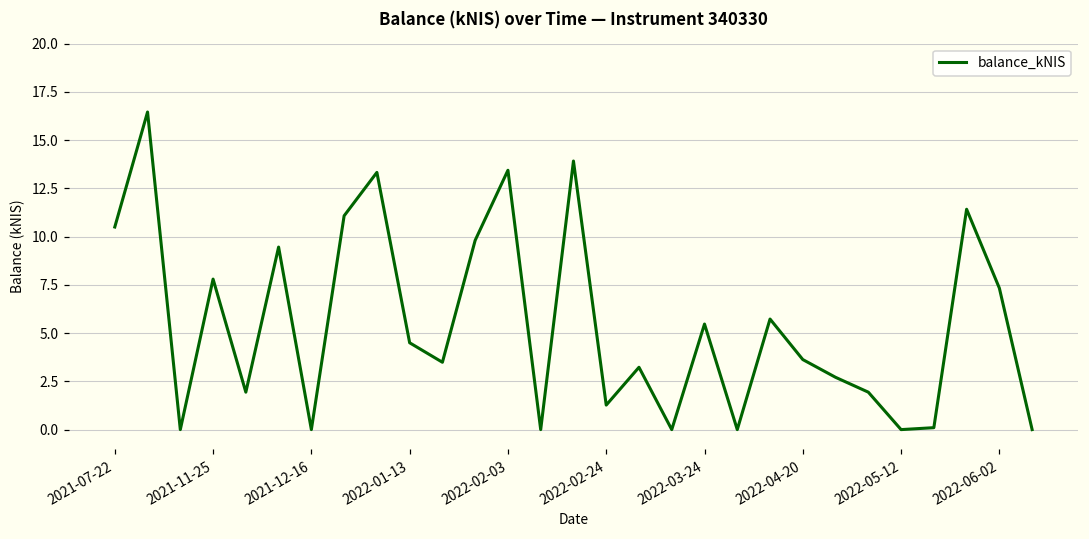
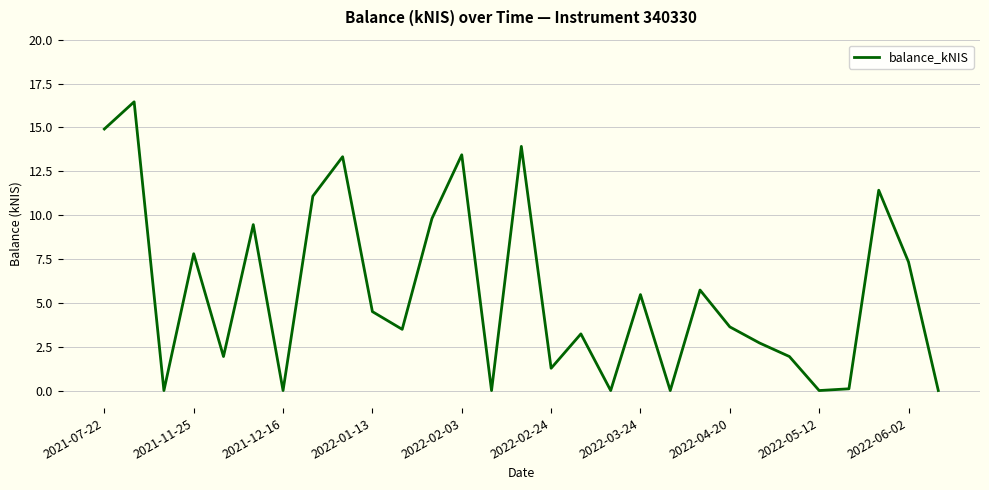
  {
-   "2021-07-22": 10.5,
+   "2021-07-22": 14.9,
    "2021-11-25": 7.8,
    "2021-12-16": 0.0,
    "2022-01-13": 4.5,
    "2022-02-03": 13.4,
    "2022-02-24": 1.3,
    "2022-03-24": 5.5,
    "2022-04-20": 3.6,
    "2022-05-12": 0.0,
    "2022-06-02": 7.3
  }
